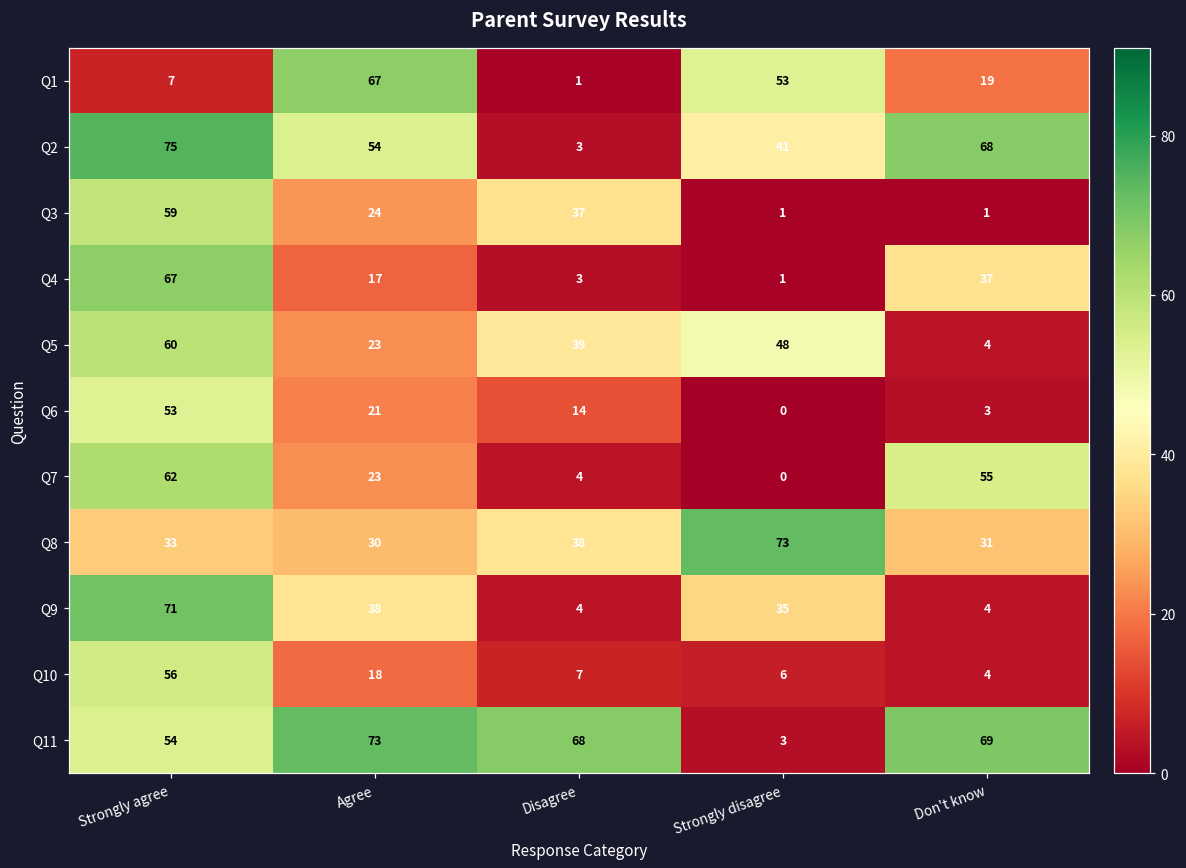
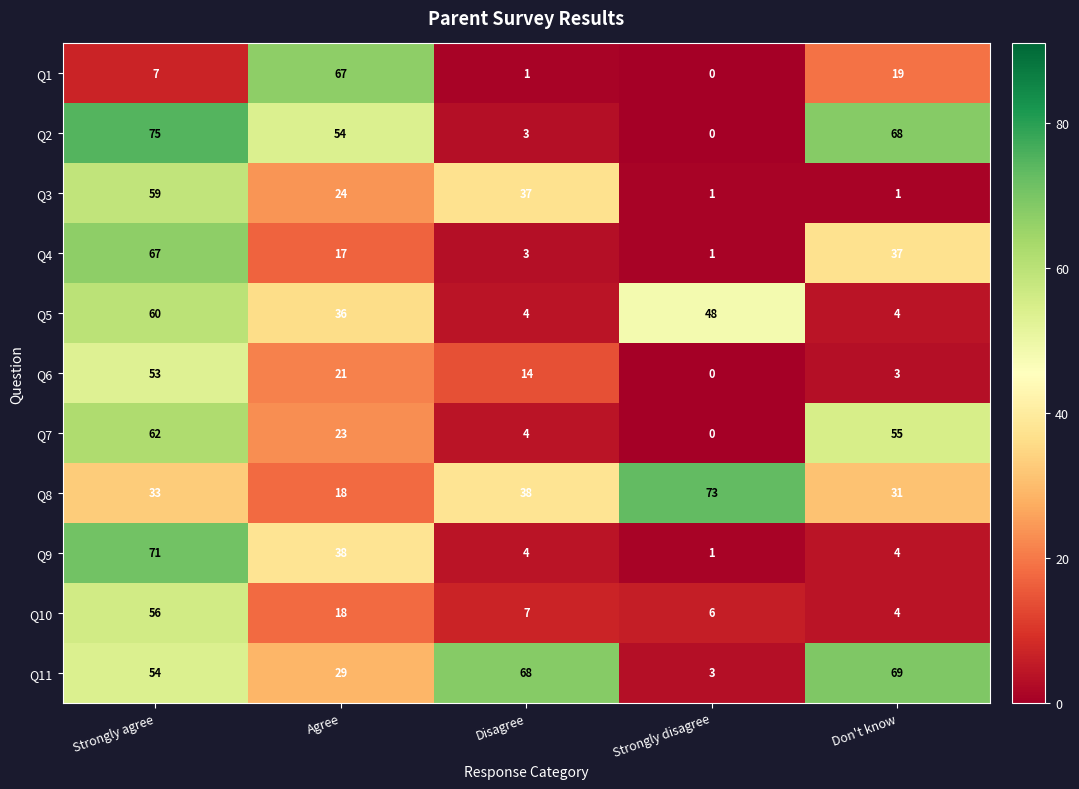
  {
    "Q1": {
      "Strongly agree": 7,
      "Agree": 67,
      "Disagree": 1,
-     "Strongly disagree": 53,
+     "Strongly disagree": 0,
      "Don't know": 19
    },
    "Q2": {
      "Strongly agree": 75,
      "Agree": 54,
      "Disagree": 3,
-     "Strongly disagree": 41,
+     "Strongly disagree": 0,
      "Don't know": 68
    },
    "Q3": {
      "Strongly agree": 59,
      "Agree": 24,
      "Disagree": 37,
      "Strongly disagree": 1,
      "Don't know": 1
    },
    "Q4": {
      "Strongly agree": 67,
      "Agree": 17,
      "Disagree": 3,
      "Strongly disagree": 1,
      "Don't know": 37
    },
    "Q5": {
      "Strongly agree": 60,
-     "Agree": 23,
-     "Disagree": 39,
+     "Agree": 36,
+     "Disagree": 4,
      "Strongly disagree": 48,
      "Don't know": 4
    },
    "Q6": {
      "Strongly agree": 53,
      "Agree": 21,
      "Disagree": 14,
      "Strongly disagree": 0,
      "Don't know": 3
    },
    "Q7": {
      "Strongly agree": 62,
      "Agree": 23,
      "Disagree": 4,
      "Strongly disagree": 0,
      "Don't know": 55
    },
    "Q8": {
      "Strongly agree": 33,
-     "Agree": 30,
+     "Agree": 18,
      "Disagree": 38,
      "Strongly disagree": 73,
      "Don't know": 31
    },
    "Q9": {
      "Strongly agree": 71,
      "Agree": 38,
      "Disagree": 4,
-     "Strongly disagree": 35,
+     "Strongly disagree": 1,
      "Don't know": 4
    },
    "Q10": {
      "Strongly agree": 56,
      "Agree": 18,
      "Disagree": 7,
      "Strongly disagree": 6,
      "Don't know": 4
    },
    "Q11": {
      "Strongly agree": 54,
-     "Agree": 73,
+     "Agree": 29,
      "Disagree": 68,
      "Strongly disagree": 3,
      "Don't know": 69
    }
  }
